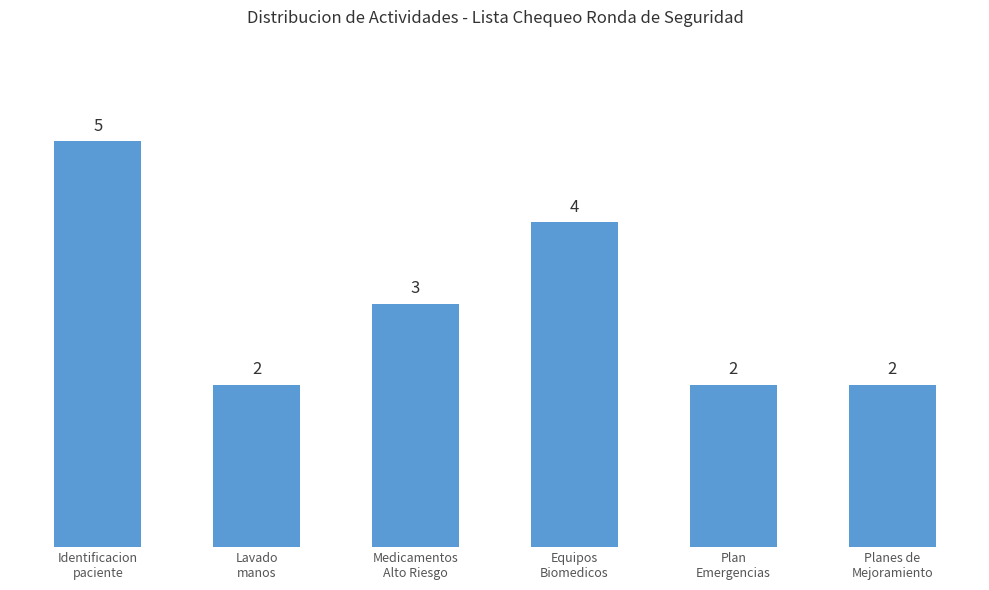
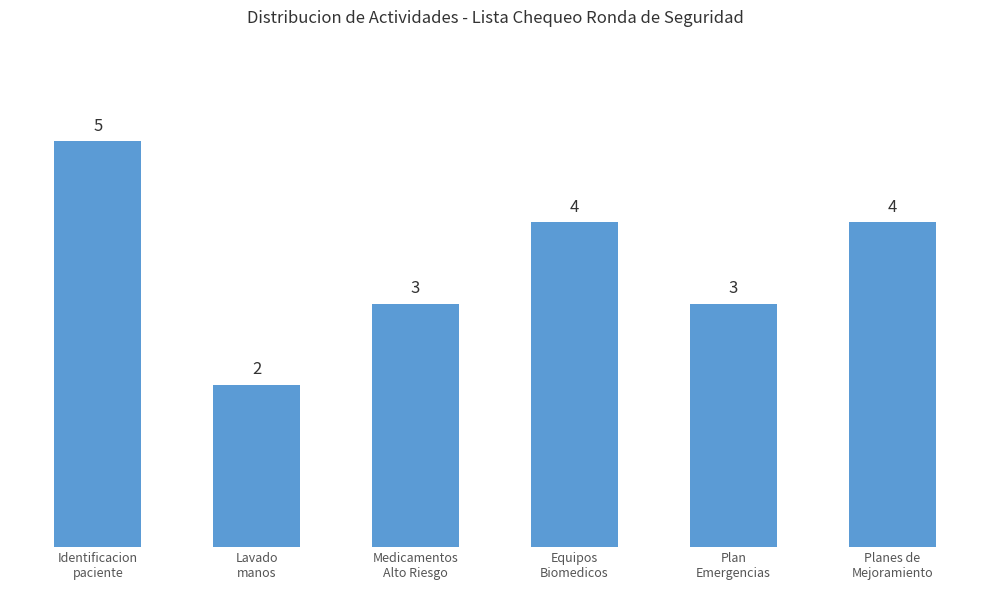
  {
    "Identificacion paciente": 5,
    "Lavado manos": 2,
    "Medicamentos Alto Riesgo": 3,
    "Equipos Biomedicos": 4,
-   "Plan Emergencias": 2,
-   "Planes de Mejoramiento": 2
+   "Plan Emergencias": 3,
+   "Planes de Mejoramiento": 4
  }
